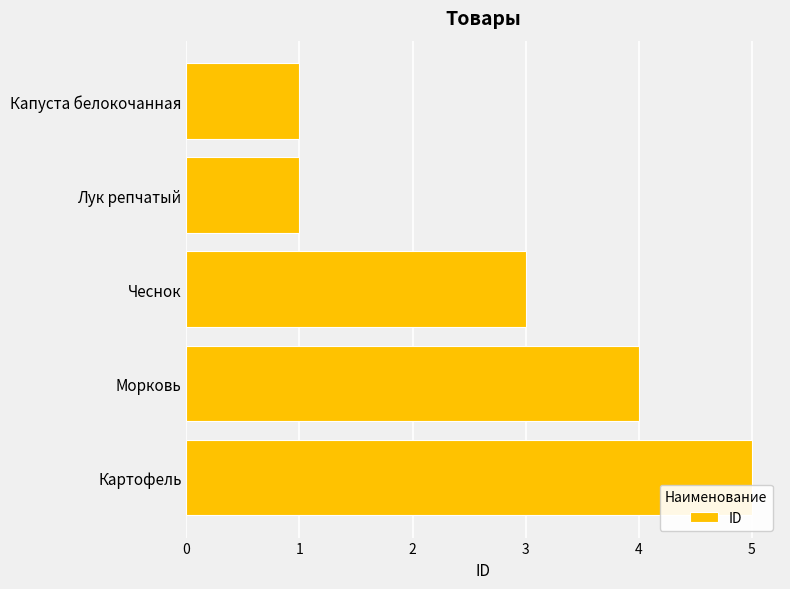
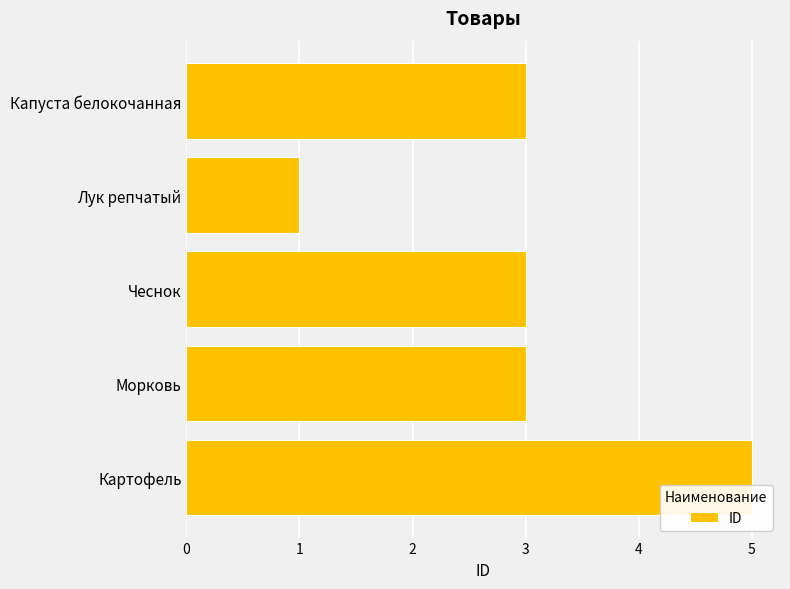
  {
-   "Капуста белокочанная": 1,
+   "Капуста белокочанная": 3,
    "Лук репчатый": 1,
    "Чеснок": 3,
-   "Морковь": 4,
+   "Морковь": 3,
    "Картофель": 5
  }
